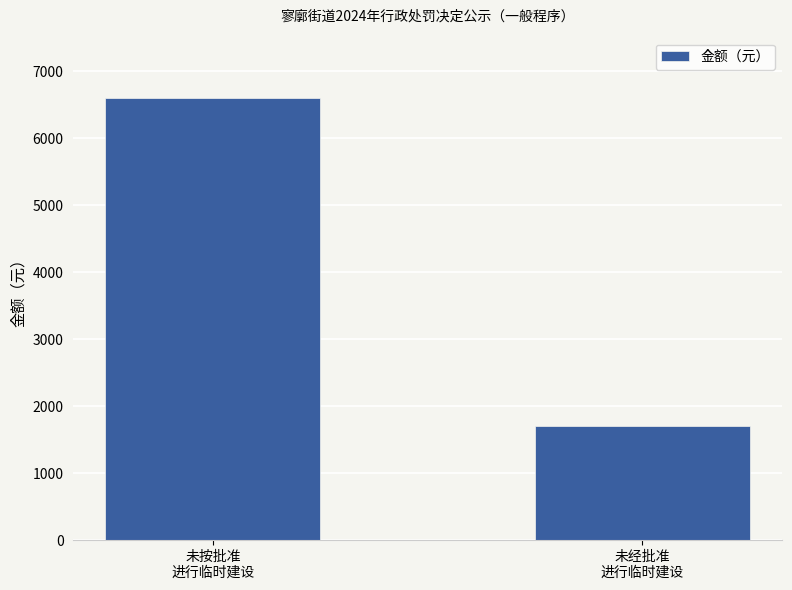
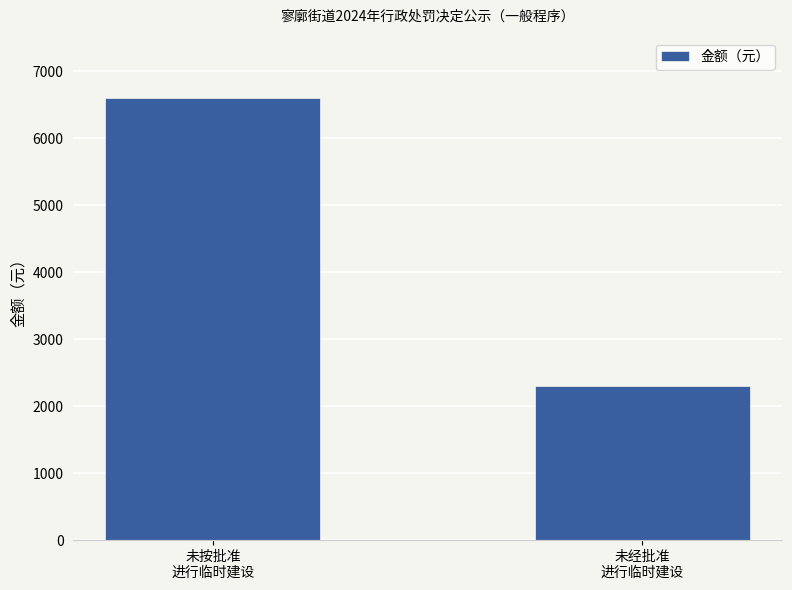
  {
    "未按批准 进行临时建设": 6600,
-   "未经批准 进行临时建设": 1700
+   "未经批准 进行临时建设": 2300
  }
